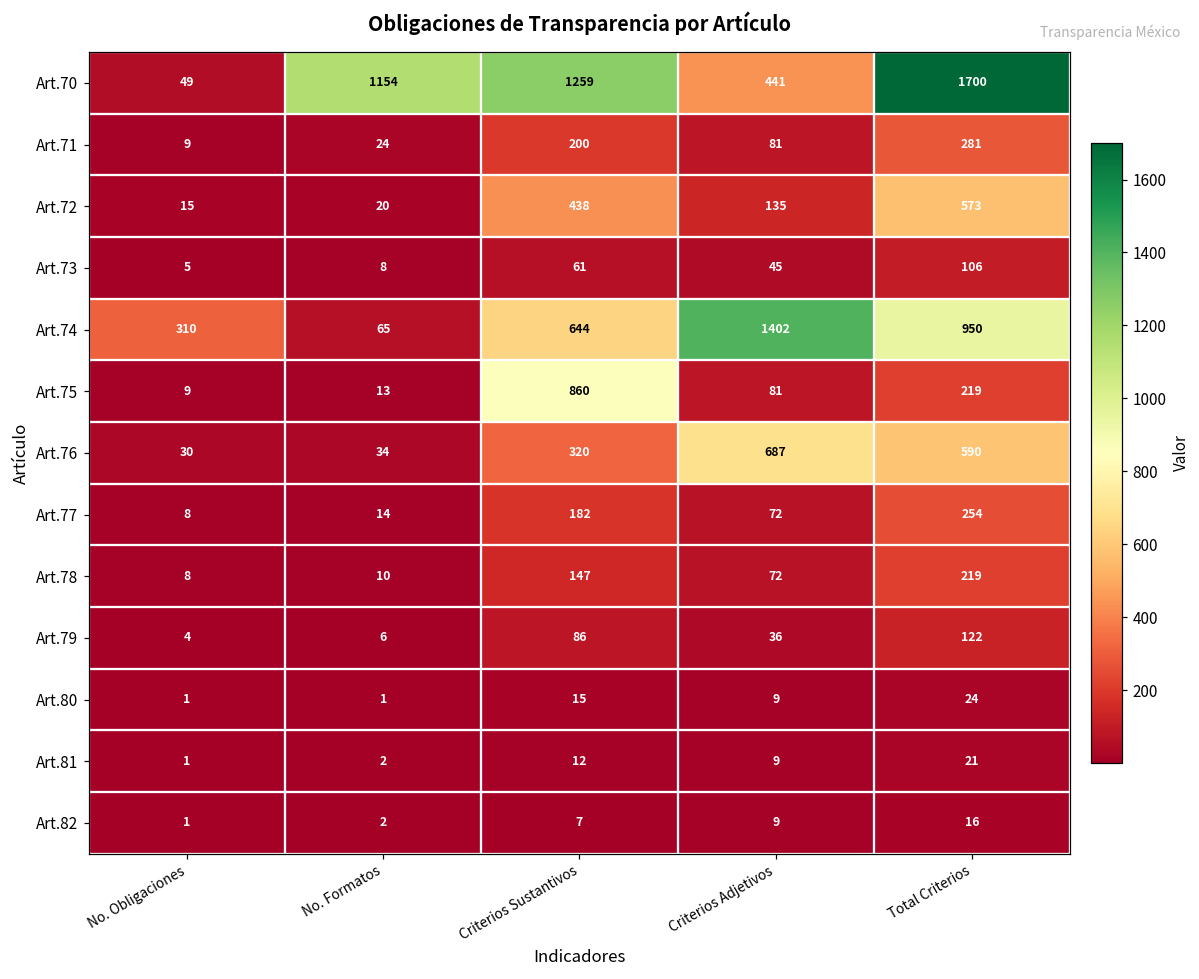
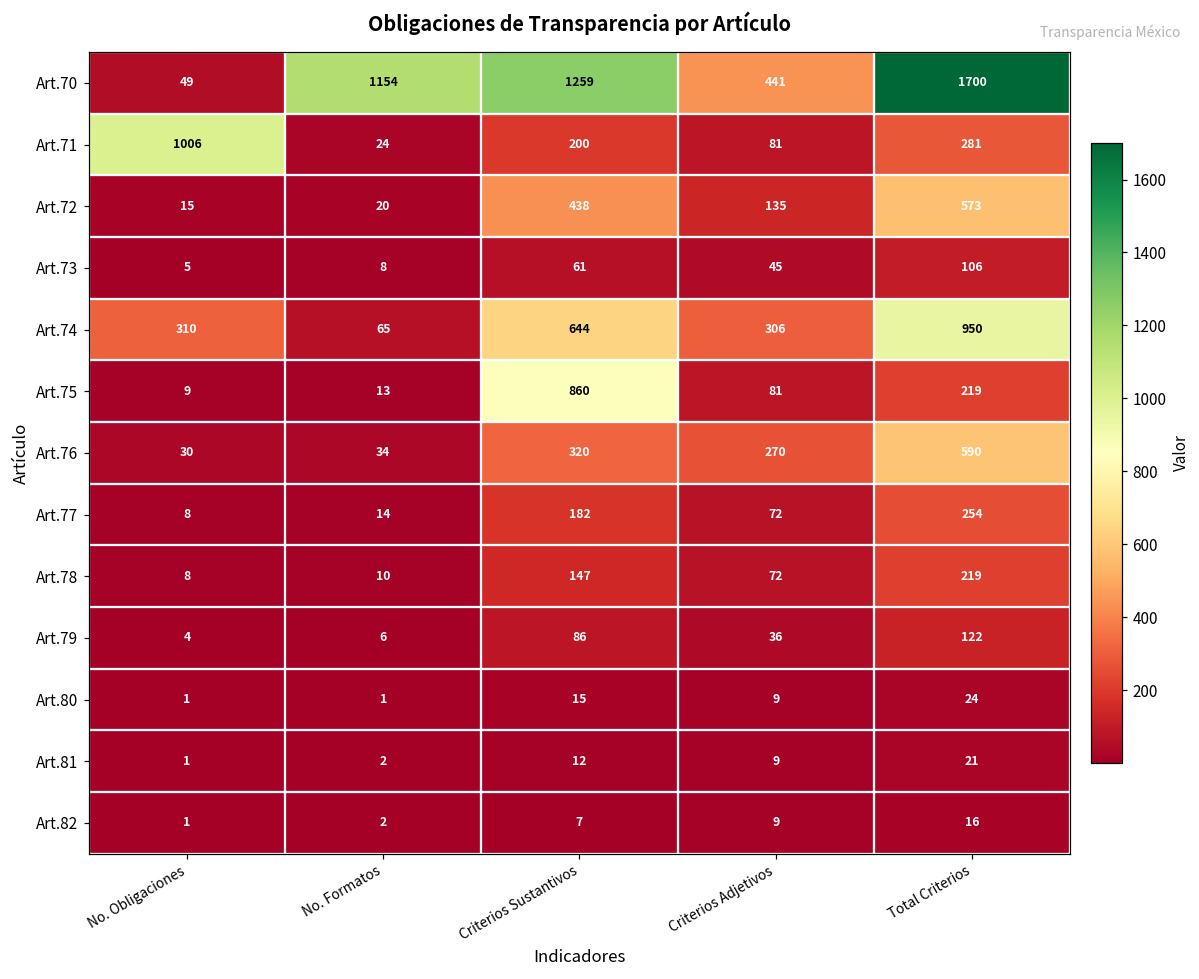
  {
    "Art.70": {
      "No. Obligaciones": 49,
      "No. Formatos": 1154,
      "Criterios Sustantivos": 1259,
      "Criterios Adjetivos": 441,
      "Total Criterios": 1700
    },
    "Art.71": {
-     "No. Obligaciones": 9,
+     "No. Obligaciones": 1006,
      "No. Formatos": 24,
      "Criterios Sustantivos": 200,
      "Criterios Adjetivos": 81,
      "Total Criterios": 281
    },
    "Art.72": {
      "No. Obligaciones": 15,
      "No. Formatos": 20,
      "Criterios Sustantivos": 438,
      "Criterios Adjetivos": 135,
      "Total Criterios": 573
    },
    "Art.73": {
      "No. Obligaciones": 5,
      "No. Formatos": 8,
      "Criterios Sustantivos": 61,
      "Criterios Adjetivos": 45,
      "Total Criterios": 106
    },
    "Art.74": {
      "No. Obligaciones": 310,
      "No. Formatos": 65,
      "Criterios Sustantivos": 644,
-     "Criterios Adjetivos": 1402,
+     "Criterios Adjetivos": 306,
      "Total Criterios": 950
    },
    "Art.75": {
      "No. Obligaciones": 9,
      "No. Formatos": 13,
      "Criterios Sustantivos": 860,
      "Criterios Adjetivos": 81,
      "Total Criterios": 219
    },
    "Art.76": {
      "No. Obligaciones": 30,
      "No. Formatos": 34,
      "Criterios Sustantivos": 320,
-     "Criterios Adjetivos": 687,
+     "Criterios Adjetivos": 270,
      "Total Criterios": 590
    },
    "Art.77": {
      "No. Obligaciones": 8,
      "No. Formatos": 14,
      "Criterios Sustantivos": 182,
      "Criterios Adjetivos": 72,
      "Total Criterios": 254
    },
    "Art.78": {
      "No. Obligaciones": 8,
      "No. Formatos": 10,
      "Criterios Sustantivos": 147,
      "Criterios Adjetivos": 72,
      "Total Criterios": 219
    },
    "Art.79": {
      "No. Obligaciones": 4,
      "No. Formatos": 6,
      "Criterios Sustantivos": 86,
      "Criterios Adjetivos": 36,
      "Total Criterios": 122
    },
    "Art.80": {
      "No. Obligaciones": 1,
      "No. Formatos": 1,
      "Criterios Sustantivos": 15,
      "Criterios Adjetivos": 9,
      "Total Criterios": 24
    },
    "Art.81": {
      "No. Obligaciones": 1,
      "No. Formatos": 2,
      "Criterios Sustantivos": 12,
      "Criterios Adjetivos": 9,
      "Total Criterios": 21
    },
    "Art.82": {
      "No. Obligaciones": 1,
      "No. Formatos": 2,
      "Criterios Sustantivos": 7,
      "Criterios Adjetivos": 9,
      "Total Criterios": 16
    }
  }
